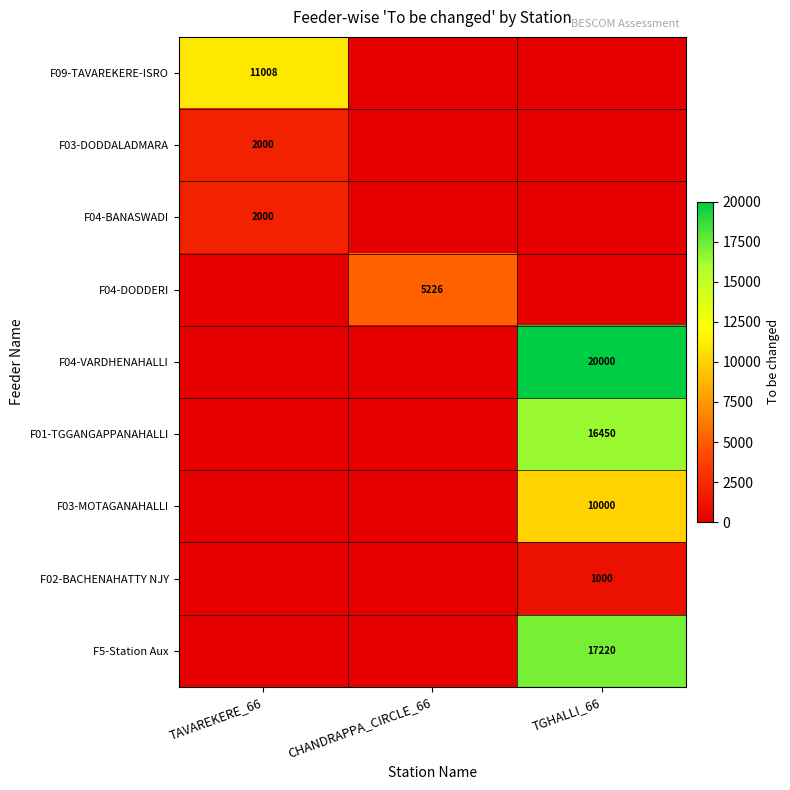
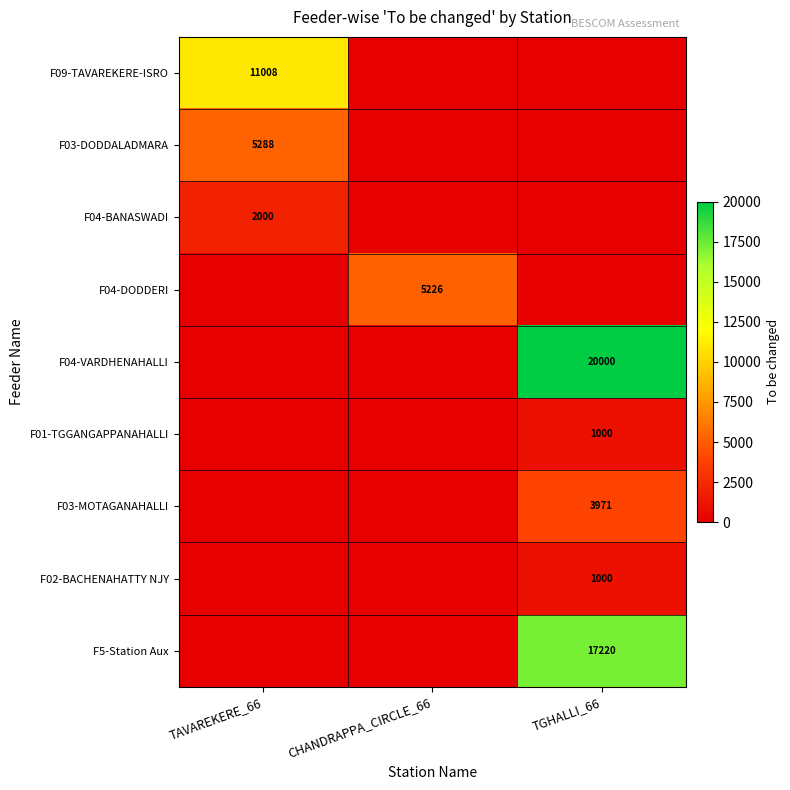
  {
    "F09-TAVAREKERE-ISRO": {
      "TAVAREKERE_66": 11008
    },
    "F03-DODDALADMARA": {
-     "TAVAREKERE_66": 2000
+     "TAVAREKERE_66": 5288
    },
    "F04-BANASWADI": {
      "TAVAREKERE_66": 2000
    },
    "F04-DODDERI": {
      "CHANDRAPPA_CIRCLE_66": 5226
    },
    "F04-VARDHENAHALLI": {
      "TGHALLI_66": 20000
    },
    "F01-TGGANGAPPANAHALLI": {
-     "TGHALLI_66": 16450
+     "TGHALLI_66": 1000
    },
    "F03-MOTAGANAHALLI": {
-     "TGHALLI_66": 10000
+     "TGHALLI_66": 3971
    },
    "F02-BACHENAHATTY NJY": {
      "TGHALLI_66": 1000
    },
    "F5-Station Aux": {
      "TGHALLI_66": 17220
    }
  }
